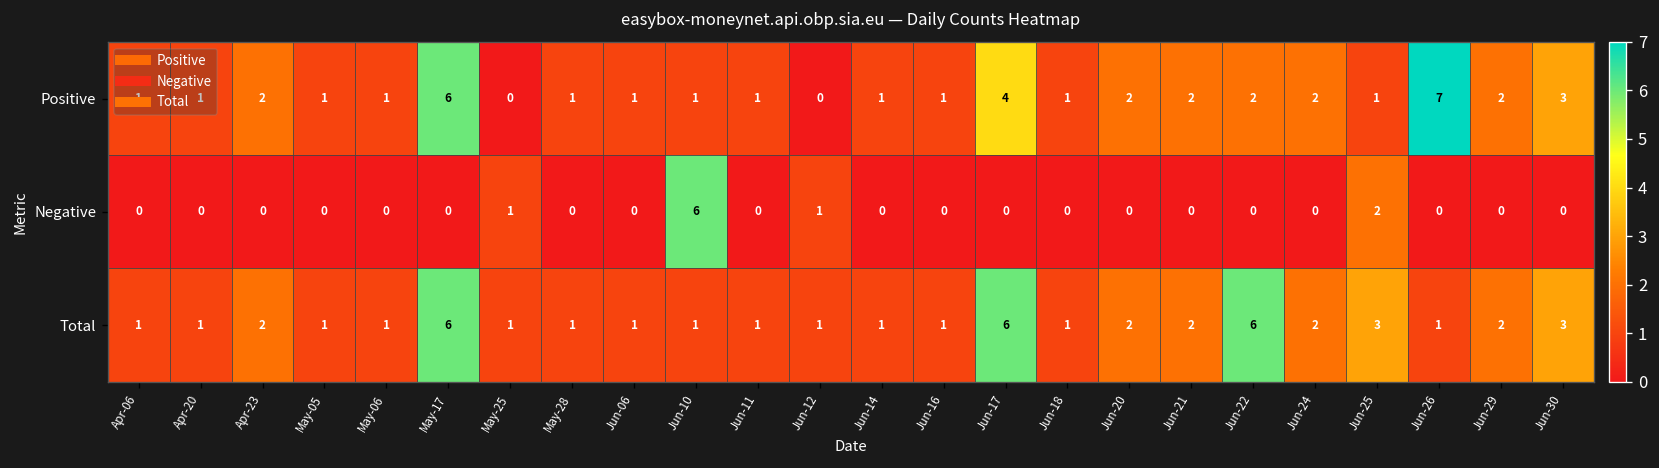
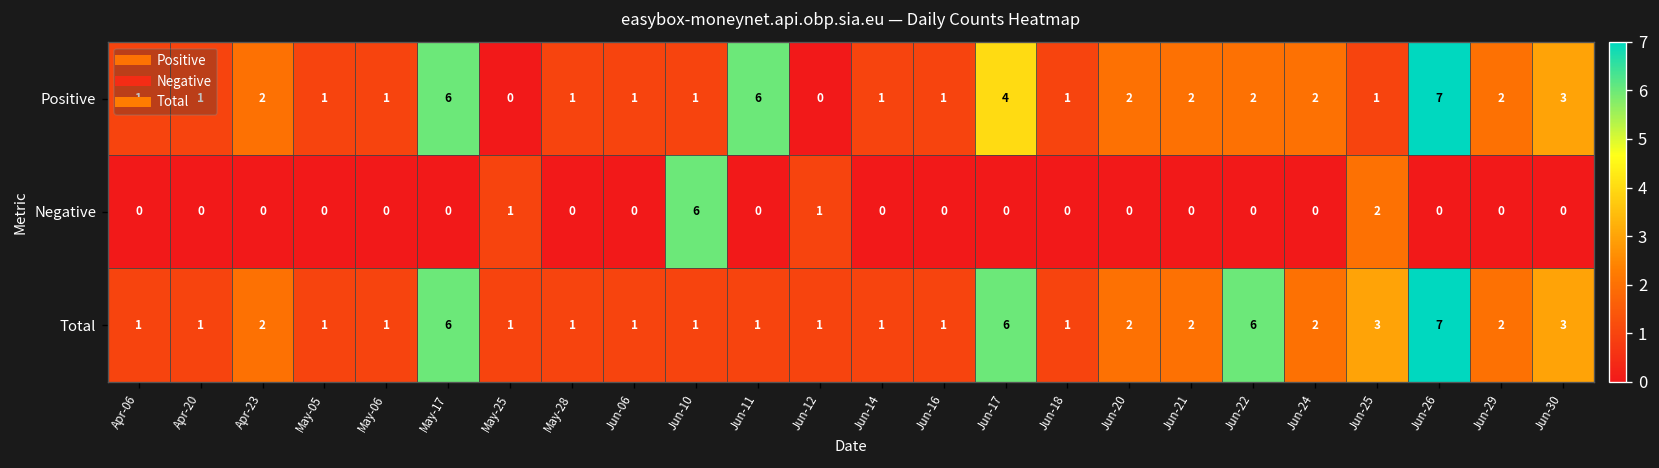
  {
    "Positive": {
      "Apr-23": 2,
      "May-05": 1,
      "May-06": 1,
      "May-17": 6,
      "May-25": 0,
      "May-28": 1,
      "Jun-06": 1,
      "Jun-10": 1,
-     "Jun-11": 1,
+     "Jun-11": 6,
      "Jun-12": 0,
      "Jun-14": 1,
      "Jun-16": 1,
      "Jun-17": 4,
      "Jun-18": 1,
      "Jun-20": 2,
      "Jun-21": 2,
      "Jun-22": 2,
      "Jun-24": 2,
      "Jun-25": 1,
      "Jun-26": 7,
      "Jun-29": 2,
      "Jun-30": 3
    },
    "Negative": {
      "Apr-06": 0,
      "Apr-20": 0,
      "Apr-23": 0,
      "May-05": 0,
      "May-06": 0,
      "May-17": 0,
      "May-25": 1,
      "May-28": 0,
      "Jun-06": 0,
      "Jun-10": 6,
      "Jun-11": 0,
      "Jun-12": 1,
      "Jun-14": 0,
      "Jun-16": 0,
      "Jun-17": 0,
      "Jun-18": 0,
      "Jun-20": 0,
      "Jun-21": 0,
      "Jun-22": 0,
      "Jun-24": 0,
      "Jun-25": 2,
      "Jun-26": 0,
      "Jun-29": 0,
      "Jun-30": 0
    },
    "Total": {
      "Apr-06": 1,
      "Apr-20": 1,
      "Apr-23": 2,
      "May-05": 1,
      "May-06": 1,
      "May-17": 6,
      "May-25": 1,
      "May-28": 1,
      "Jun-06": 1,
      "Jun-10": 1,
      "Jun-11": 1,
      "Jun-12": 1,
      "Jun-14": 1,
      "Jun-16": 1,
      "Jun-17": 6,
      "Jun-18": 1,
      "Jun-20": 2,
      "Jun-21": 2,
      "Jun-22": 6,
      "Jun-24": 2,
      "Jun-25": 3,
-     "Jun-26": 1,
+     "Jun-26": 7,
      "Jun-29": 2,
      "Jun-30": 3
    }
  }
